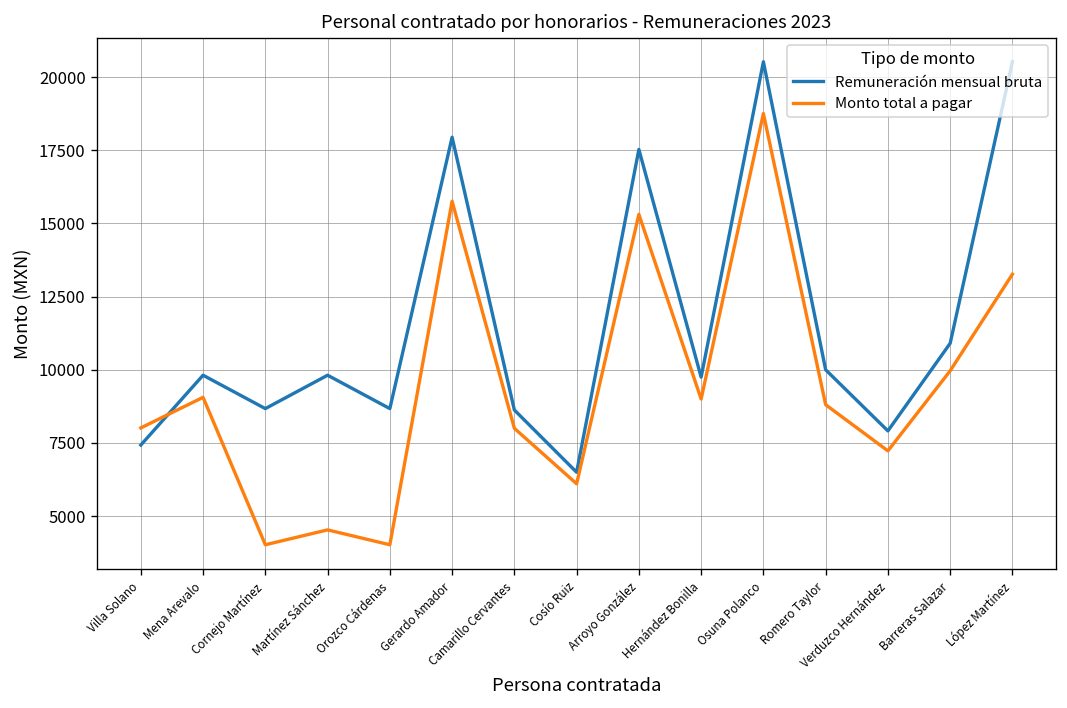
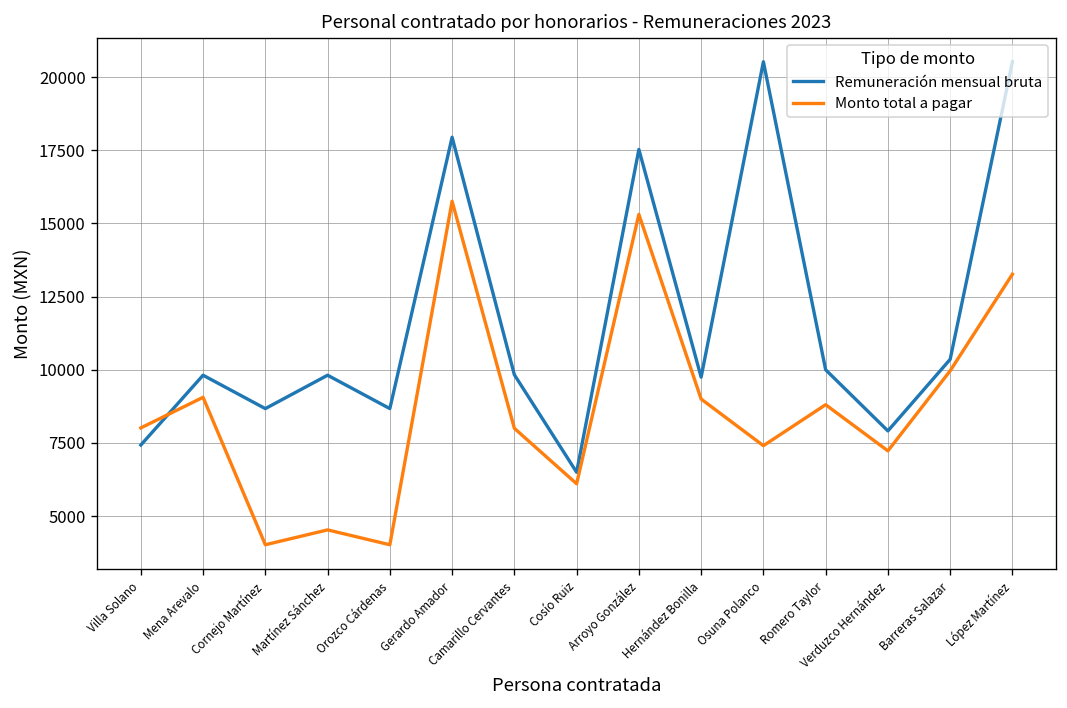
  {
    "Remuneración mensual bruta": {
      "Villa Solano": 7400,
      "Mena Arevalo": 9800,
      "Cornejo Martínez": 8700,
      "Martínez Sánchez": 9800,
      "Orozco Cárdenas": 8700,
      "Gerardo Amador": 17900,
-     "Camarillo Cervantes": 8600,
+     "Camarillo Cervantes": 9800,
      "Cosío Ruiz": 6500,
      "Arroyo González": 17500,
      "Hernández Bonilla": 9700,
      "Osuna Polanco": 20500,
      "Romero Taylor": 10000,
      "Verduzco Hernández": 7900,
-     "Barreras Salazar": 10900
+     "Barreras Salazar": 10400
    },
    "Monto total a pagar": {
      "Villa Solano": 8000,
      "Mena Arevalo": 9100,
      "Cornejo Martínez": 4000,
      "Martínez Sánchez": 4500,
      "Orozco Cárdenas": 4000,
      "Gerardo Amador": 15800,
      "Camarillo Cervantes": 8000,
      "Cosío Ruiz": 6100,
      "Arroyo González": 15300,
      "Hernández Bonilla": 9000,
-     "Osuna Polanco": 18800,
+     "Osuna Polanco": 7400,
      "Romero Taylor": 8800,
      "Verduzco Hernández": 7200,
      "Barreras Salazar": 10000,
      "López Martínez": 13300
    }
  }
